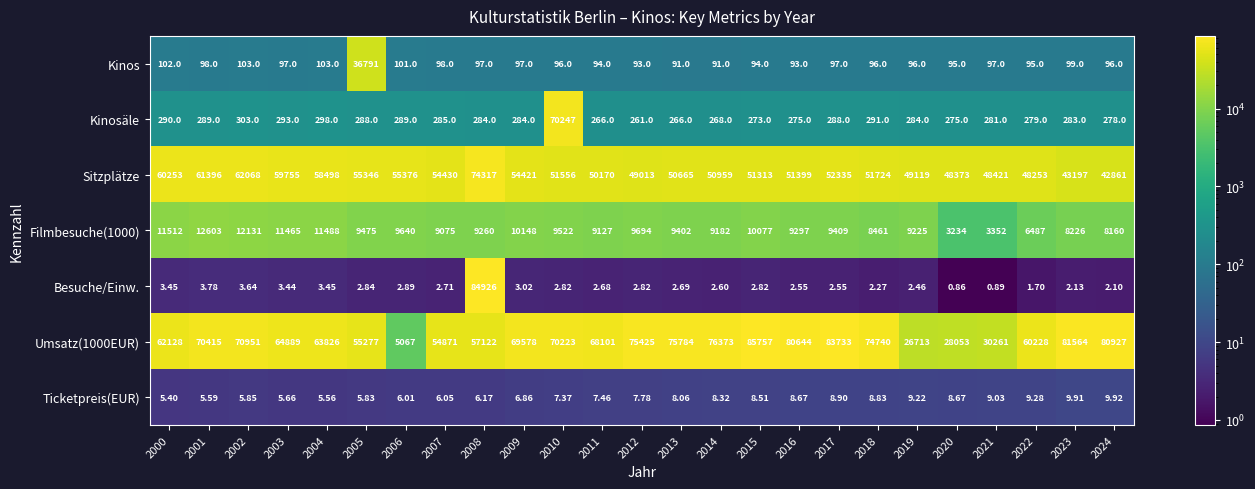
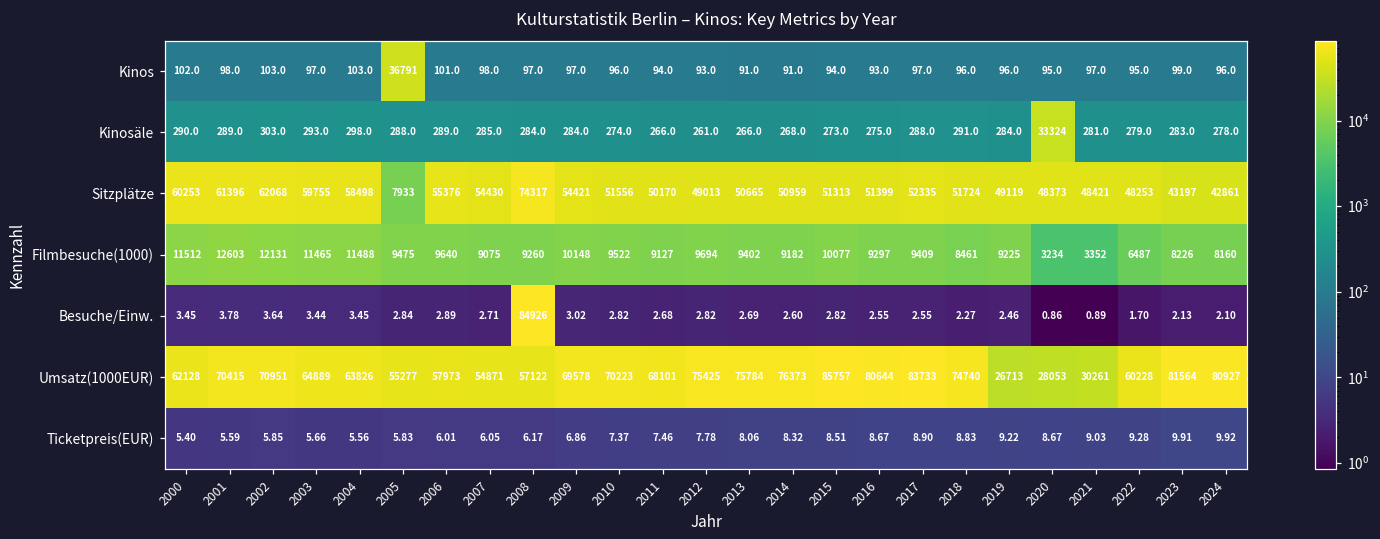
  {
    "Kinos": {
      "2000": 102.0,
      "2001": 98.0,
      "2002": 103.0,
      "2003": 97.0,
      "2004": 103.0,
      "2005": 36791,
      "2006": 101.0,
      "2007": 98.0,
      "2008": 97.0,
      "2009": 97.0,
      "2010": 96.0,
      "2011": 94.0,
      "2012": 93.0,
      "2013": 91.0,
      "2014": 91.0,
      "2015": 94.0,
      "2016": 93.0,
      "2017": 97.0,
      "2018": 96.0,
      "2019": 96.0,
      "2020": 95.0,
      "2021": 97.0,
      "2022": 95.0,
      "2023": 99.0,
      "2024": 96.0
    },
    "Kinosäle": {
      "2000": 290.0,
      "2001": 289.0,
      "2002": 303.0,
      "2003": 293.0,
      "2004": 298.0,
      "2005": 288.0,
      "2006": 289.0,
      "2007": 285.0,
      "2008": 284.0,
      "2009": 284.0,
-     "2010": 70247,
+     "2010": 274.0,
      "2011": 266.0,
      "2012": 261.0,
      "2013": 266.0,
      "2014": 268.0,
      "2015": 273.0,
      "2016": 275.0,
      "2017": 288.0,
      "2018": 291.0,
      "2019": 284.0,
-     "2020": 275.0,
+     "2020": 33324,
      "2021": 281.0,
      "2022": 279.0,
      "2023": 283.0,
      "2024": 278.0
    },
    "Sitzplätze": {
      "2000": 60253,
      "2001": 61396,
      "2002": 62068,
      "2003": 59755,
      "2004": 58498,
-     "2005": 55346,
+     "2005": 7933,
      "2006": 55376,
      "2007": 54430,
      "2008": 74317,
      "2009": 54421,
      "2010": 51556,
      "2011": 50170,
      "2012": 49013,
      "2013": 50665,
      "2014": 50959,
      "2015": 51313,
      "2016": 51399,
      "2017": 52335,
      "2018": 51724,
      "2019": 49119,
      "2020": 48373,
      "2021": 48421,
      "2022": 48253,
      "2023": 43197,
      "2024": 42861
    },
    "Filmbesuche(1000)": {
      "2000": 11512,
      "2001": 12603,
      "2002": 12131,
      "2003": 11465,
      "2004": 11488,
      "2005": 9475,
      "2006": 9640,
      "2007": 9075,
      "2008": 9260,
      "2009": 10148,
      "2010": 9522,
      "2011": 9127,
      "2012": 9694,
      "2013": 9402,
      "2014": 9182,
      "2015": 10077,
      "2016": 9297,
      "2017": 9409,
      "2018": 8461,
      "2019": 9225,
      "2020": 3234,
      "2021": 3352,
      "2022": 6487,
      "2023": 8226,
      "2024": 8160
    },
    "Besuche/Einw.": {
      "2000": 3.45,
      "2001": 3.78,
      "2002": 3.64,
      "2003": 3.44,
      "2004": 3.45,
      "2005": 2.84,
      "2006": 2.89,
      "2007": 2.71,
      "2008": 84926,
      "2009": 3.02,
      "2010": 2.82,
      "2011": 2.68,
      "2012": 2.82,
      "2013": 2.69,
      "2014": 2.60,
      "2015": 2.82,
      "2016": 2.55,
      "2017": 2.55,
      "2018": 2.27,
      "2019": 2.46,
      "2020": 0.86,
      "2021": 0.89,
      "2022": 1.70,
      "2023": 2.13,
      "2024": 2.10
    },
    "Umsatz(1000EUR)": {
      "2000": 62128,
      "2001": 70415,
      "2002": 70951,
      "2003": 64889,
      "2004": 63826,
      "2005": 55277,
-     "2006": 5067,
+     "2006": 57973,
      "2007": 54871,
      "2008": 57122,
      "2009": 69578,
      "2010": 70223,
      "2011": 68101,
      "2012": 75425,
      "2013": 75784,
      "2014": 76373,
      "2015": 85757,
      "2016": 80644,
      "2017": 83733,
      "2018": 74740,
      "2019": 26713,
      "2020": 28053,
      "2021": 30261,
      "2022": 60228,
      "2023": 81564,
      "2024": 80927
    },
    "Ticketpreis(EUR)": {
      "2000": 5.40,
      "2001": 5.59,
      "2002": 5.85,
      "2003": 5.66,
      "2004": 5.56,
      "2005": 5.83,
      "2006": 6.01,
      "2007": 6.05,
      "2008": 6.17,
      "2009": 6.86,
      "2010": 7.37,
      "2011": 7.46,
      "2012": 7.78,
      "2013": 8.06,
      "2014": 8.32,
      "2015": 8.51,
      "2016": 8.67,
      "2017": 8.90,
      "2018": 8.83,
      "2019": 9.22,
      "2020": 8.67,
      "2021": 9.03,
      "2022": 9.28,
      "2023": 9.91,
      "2024": 9.92
    }
  }
